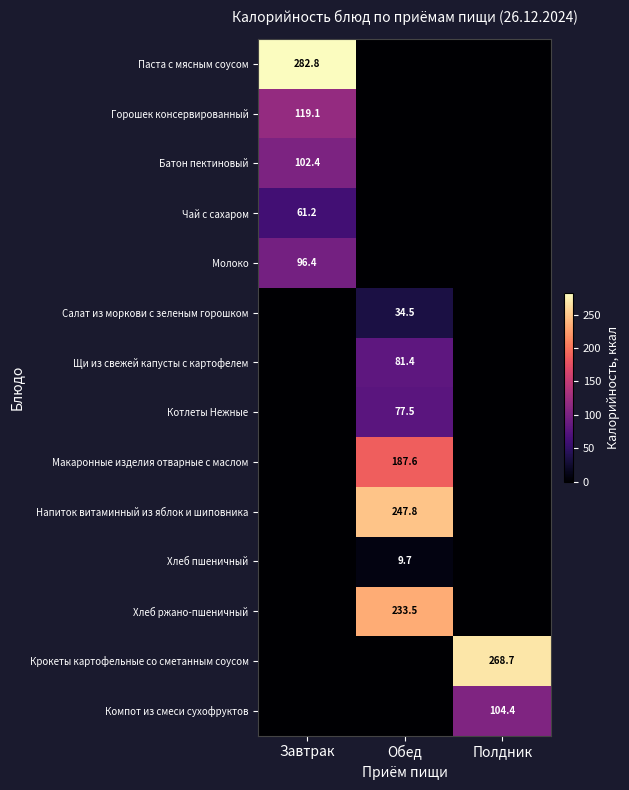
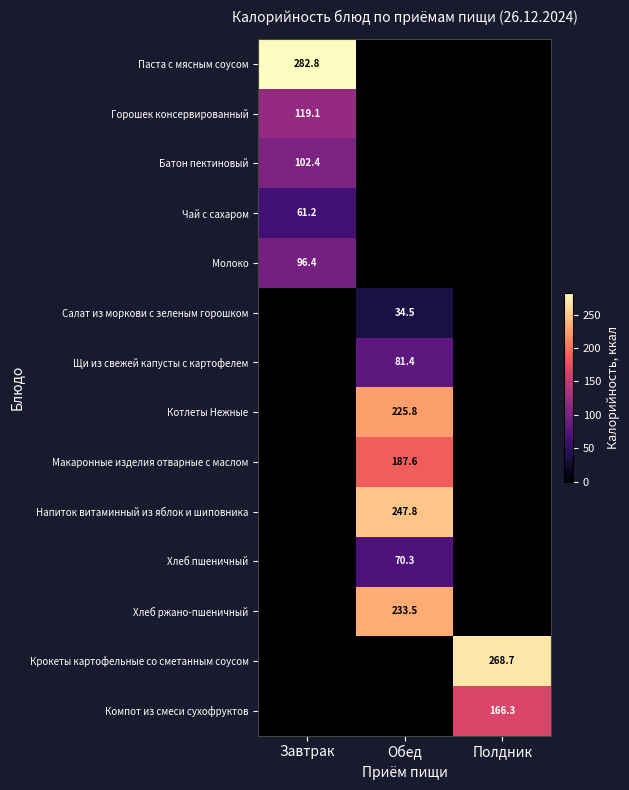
  {
    "Паста с мясным соусом": {
      "Завтрак": 282.8
    },
    "Горошек консервированный": {
      "Завтрак": 119.1
    },
    "Батон пектиновый": {
      "Завтрак": 102.4
    },
    "Чай с сахаром": {
      "Завтрак": 61.2
    },
    "Молоко": {
      "Завтрак": 96.4
    },
    "Салат из моркови с зеленым горошком": {
      "Обед": 34.5
    },
    "Щи из свежей капусты с картофелем": {
      "Обед": 81.4
    },
    "Котлеты Нежные": {
-     "Обед": 77.5
+     "Обед": 225.8
    },
    "Макаронные изделия отварные с маслом": {
      "Обед": 187.6
    },
    "Напиток витаминный из яблок и шиповника": {
      "Обед": 247.8
    },
    "Хлеб пшеничный": {
-     "Обед": 9.7
+     "Обед": 70.3
    },
    "Хлеб ржано-пшеничный": {
      "Обед": 233.5
    },
    "Крокеты картофельные со сметанным соусом": {
      "Полдник": 268.7
    },
    "Компот из смеси сухофруктов": {
-     "Полдник": 104.4
+     "Полдник": 166.3
    }
  }
